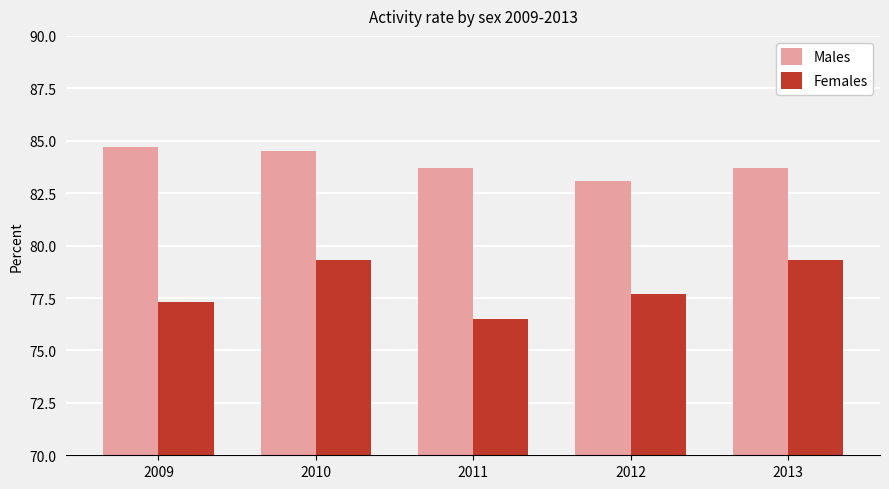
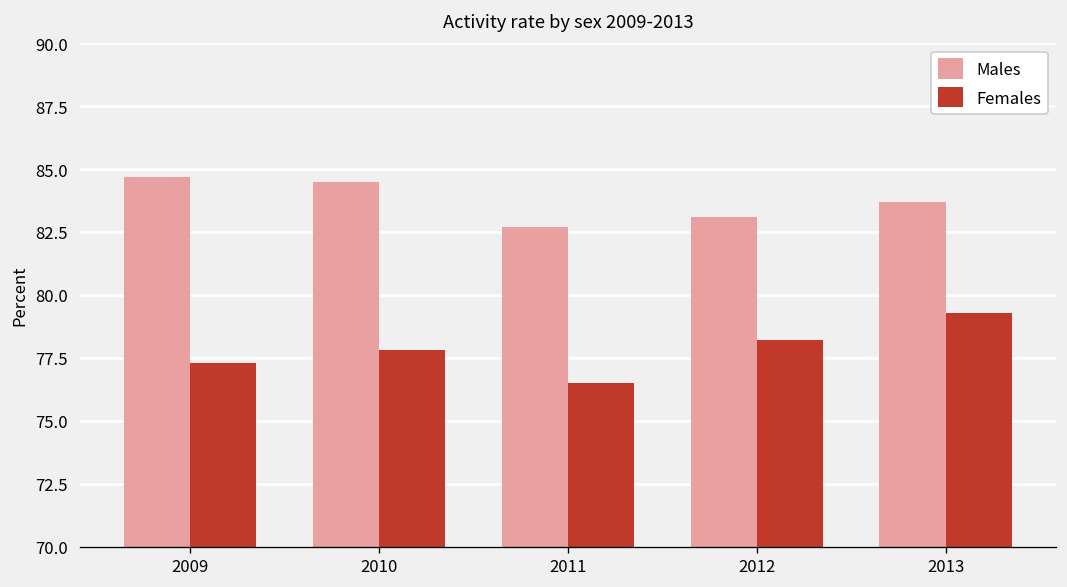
  {
    "Males": {
      "2009": 84.7,
      "2010": 84.5,
-     "2011": 83.7,
+     "2011": 82.7,
      "2012": 83.1,
      "2013": 83.7
    },
    "Females": {
      "2009": 77.3,
-     "2010": 79.3,
+     "2010": 77.8,
      "2011": 76.5,
-     "2012": 77.7,
+     "2012": 78.2,
      "2013": 79.3
    }
  }
